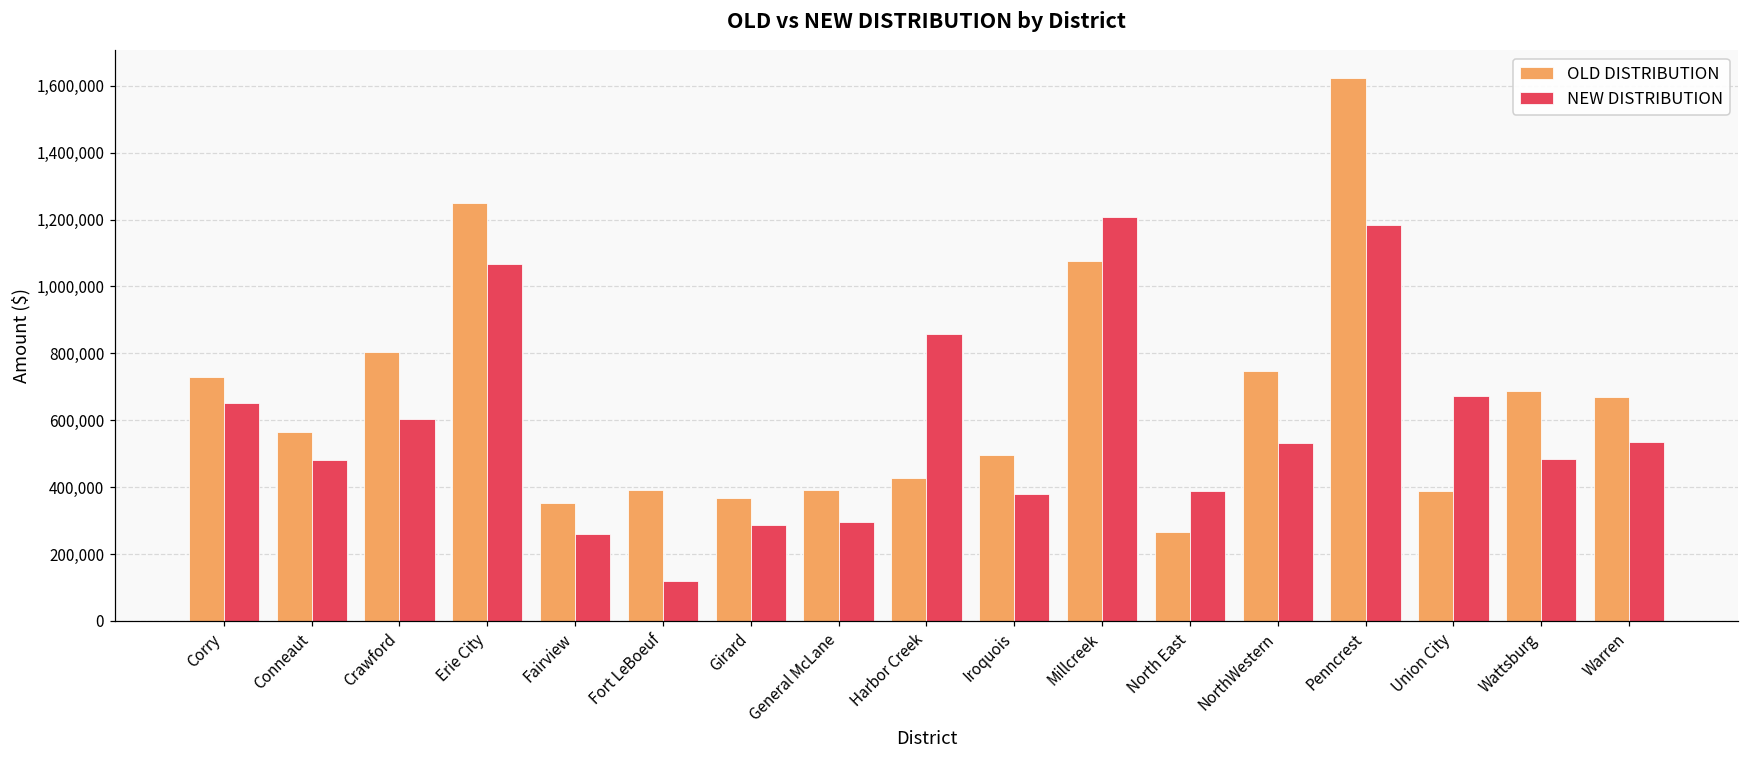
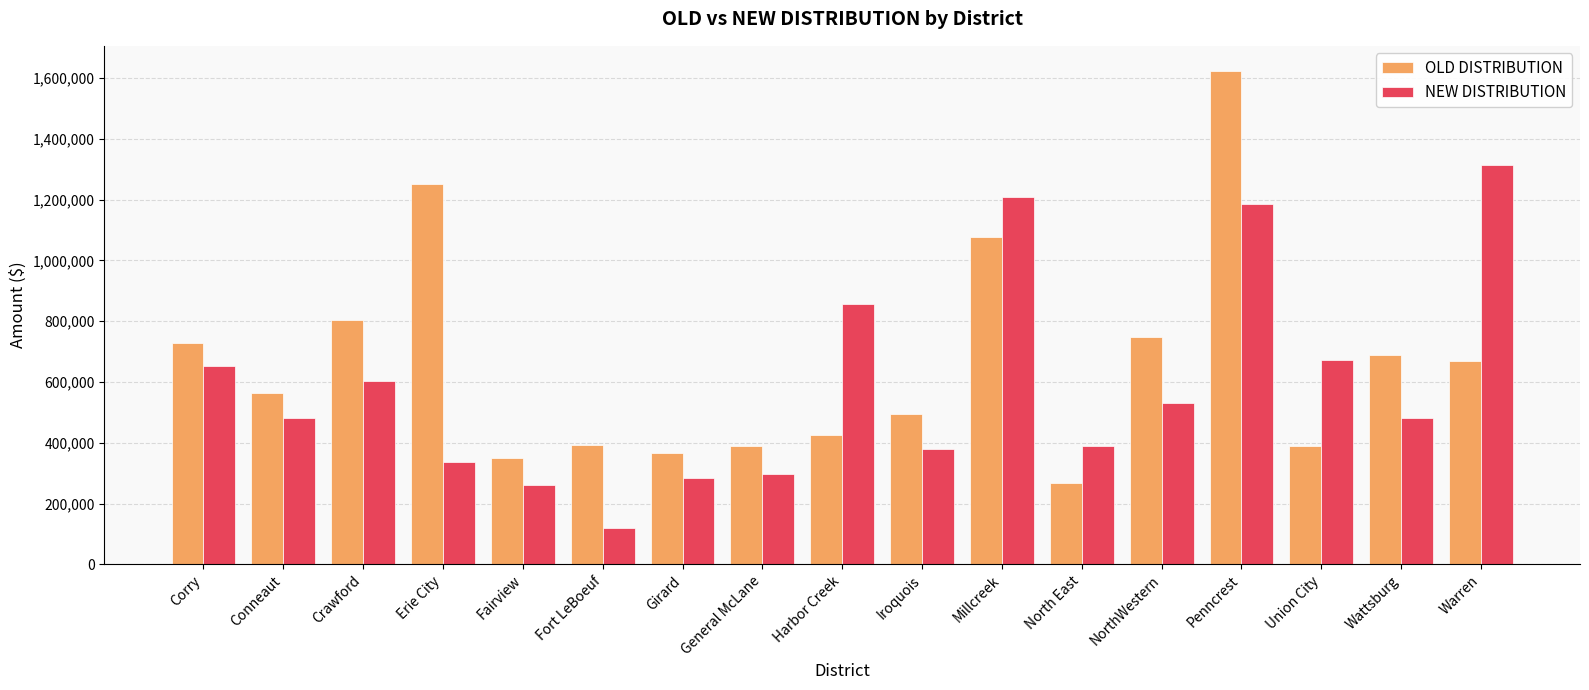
  {
    "OLD DISTRIBUTION": {
      "Corry": "730,000",
      "Conneaut": "560,000",
      "Crawford": "800,000",
      "Erie City": "1,250,000",
      "Fairview": "350,000",
      "Fort LeBoeuf": "390,000",
      "Girard": "370,000",
      "General McLane": "390,000",
      "Harbor Creek": "430,000",
      "Iroquois": "500,000",
      "Millcreek": "1,080,000",
      "North East": "270,000",
      "NorthWestern": "750,000",
      "Penncrest": "1,620,000",
      "Union City": "390,000",
      "Wattsburg": "690,000",
      "Warren": "670,000"
    },
    "NEW DISTRIBUTION": {
      "Corry": "650,000",
      "Conneaut": "480,000",
      "Crawford": "600,000",
-     "Erie City": "1,070,000",
+     "Erie City": "340,000",
      "Fairview": "260,000",
      "Fort LeBoeuf": "120,000",
      "Girard": "290,000",
      "General McLane": "300,000",
      "Harbor Creek": "860,000",
      "Iroquois": "380,000",
      "Millcreek": "1,210,000",
      "North East": "390,000",
      "NorthWestern": "530,000",
      "Penncrest": "1,180,000",
      "Union City": "670,000",
      "Wattsburg": "480,000",
-     "Warren": "530,000"
+     "Warren": "1,320,000"
    }
  }
